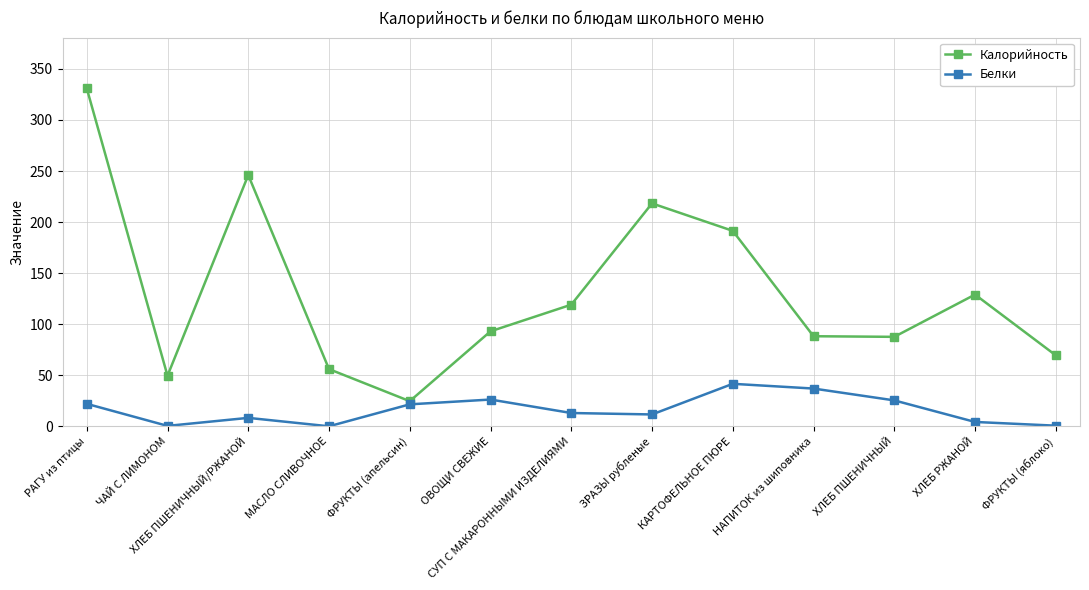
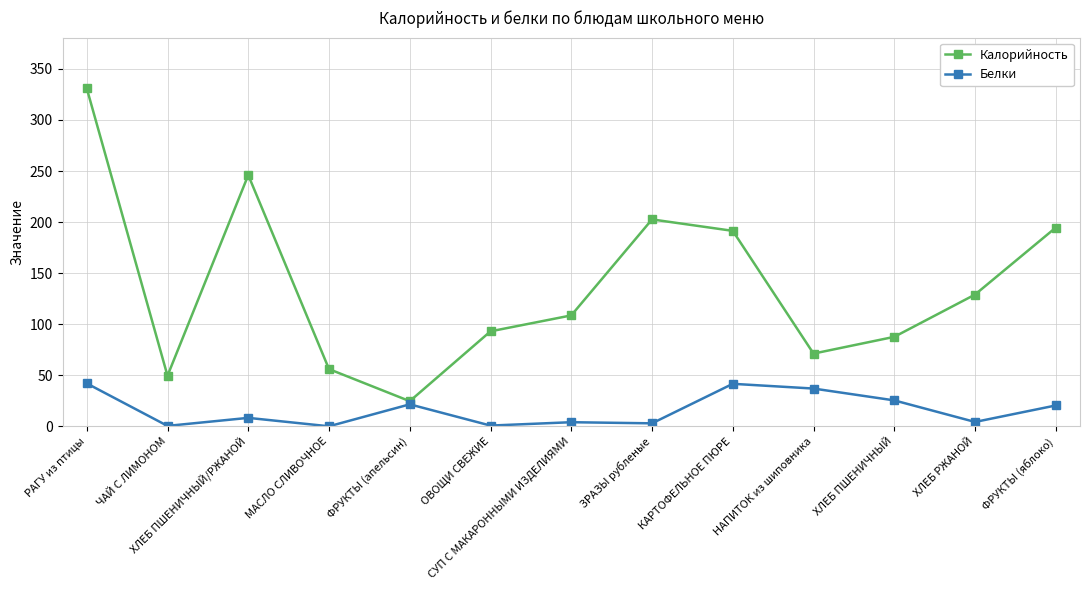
  {
    "Калорийность": {
      "РАГУ из птицы": 331,
      "ЧАЙ С ЛИМОНОМ": 50,
      "ХЛЕБ ПШЕНИЧНЫЙ/РЖАНОЙ": 246,
      "МАСЛО СЛИВОЧНОЕ": 56,
      "ФРУКТЫ (апельсин)": 25,
      "ОВОЩИ СВЕЖИЕ": 93,
-     "СУП С МАКАРОННЫМИ ИЗДЕЛИЯМИ": 119,
-     "ЗРАЗЫ рубленые": 218,
+     "СУП С МАКАРОННЫМИ ИЗДЕЛИЯМИ": 109,
+     "ЗРАЗЫ рубленые": 203,
      "КАРТОФЕЛЬНОЕ ПЮРЕ": 191,
-     "НАПИТОК из шиповника": 88,
+     "НАПИТОК из шиповника": 71,
      "ХЛЕБ ПШЕНИЧНЫЙ": 88,
      "ХЛЕБ РЖАНОЙ": 129,
-     "ФРУКТЫ (яблоко)": 70
+     "ФРУКТЫ (яблоко)": 195
    },
    "Белки": {
-     "РАГУ из птицы": 22,
+     "РАГУ из птицы": 42,
      "ЧАЙ С ЛИМОНОМ": 0,
      "ХЛЕБ ПШЕНИЧНЫЙ/РЖАНОЙ": 8,
      "МАСЛО СЛИВОЧНОЕ": 0,
      "ФРУКТЫ (апельсин)": 22,
-     "ОВОЩИ СВЕЖИЕ": 26,
-     "СУП С МАКАРОННЫМИ ИЗДЕЛИЯМИ": 13,
-     "ЗРАЗЫ рубленые": 12,
+     "ОВОЩИ СВЕЖИЕ": 1,
+     "СУП С МАКАРОННЫМИ ИЗДЕЛИЯМИ": 4,
+     "ЗРАЗЫ рубленые": 3,
      "КАРТОФЕЛЬНОЕ ПЮРЕ": 42,
      "НАПИТОК из шиповника": 37,
      "ХЛЕБ ПШЕНИЧНЫЙ": 25,
      "ХЛЕБ РЖАНОЙ": 4,
-     "ФРУКТЫ (яблоко)": 1
+     "ФРУКТЫ (яблоко)": 20
    }
  }
